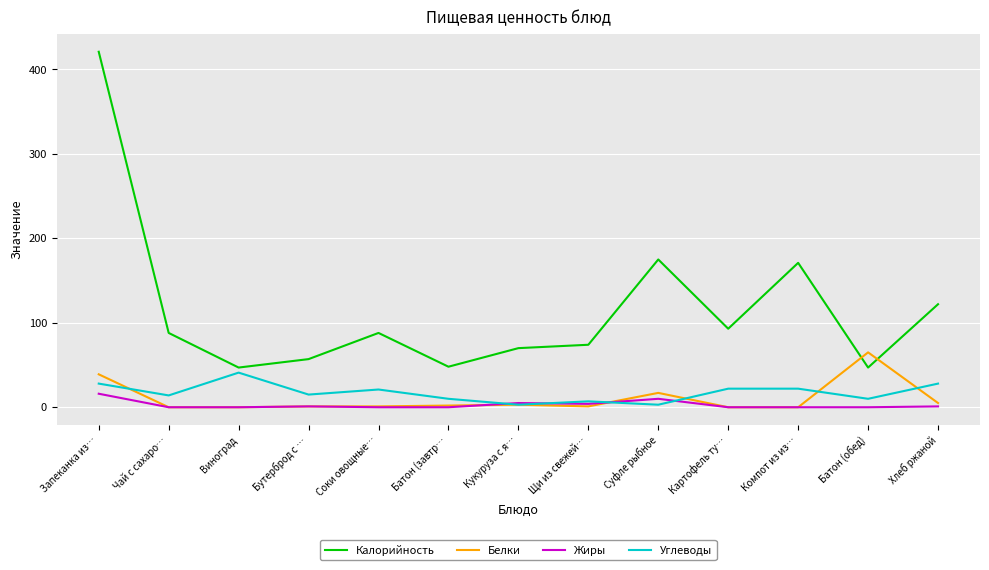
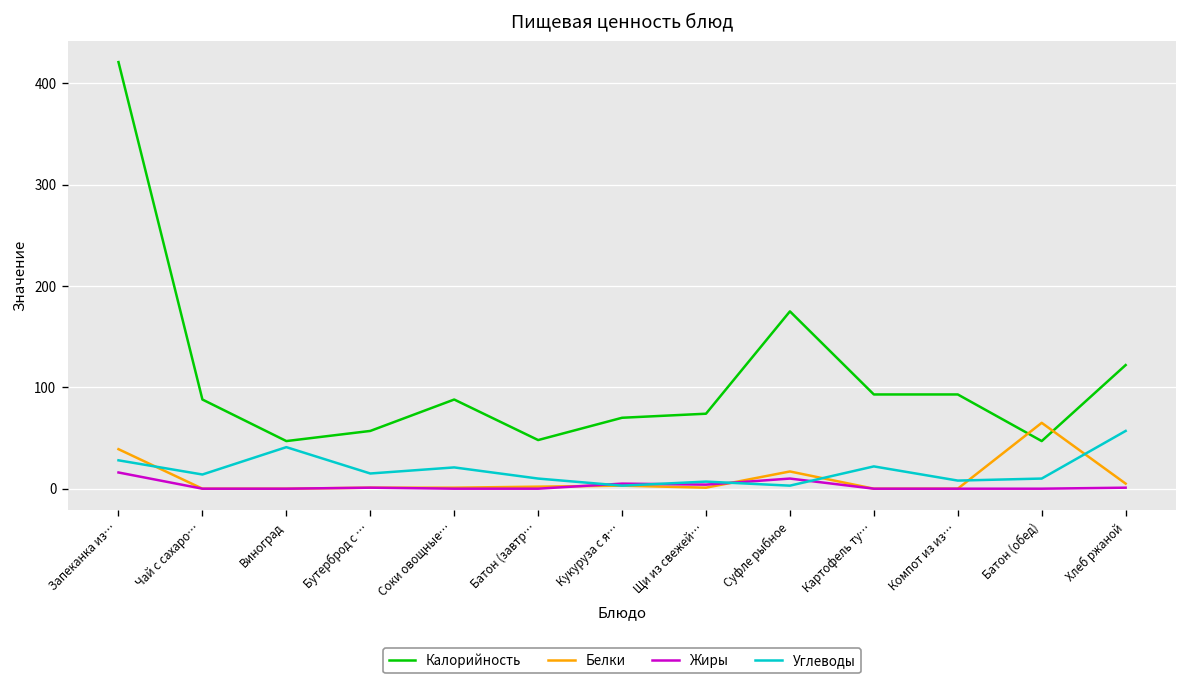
  {
    "Калорийность": {
      "Запеканка из…": 420,
      "Чай с сахаро…": 90,
      "Виноград": 50,
      "Бутерброд с …": 60,
      "Соки овощные…": 90,
      "Батон (завтр…": 50,
      "Кукуруза с я…": 70,
      "Щи из свежей…": 70,
      "Суфле рыбное": 180,
      "Картофель ту…": 90,
-     "Компот из из…": 170,
+     "Компот из из…": 90,
      "Батон (обед)": 50,
      "Хлеб ржаной": 120
    },
    "Белки": {
      "Запеканка из…": 40,
      "Суфле рыбное": 20,
      "Батон (обед)": 70,
      "Хлеб ржаной": 10
    },
    "Жиры": {
      "Запеканка из…": 20,
      "Суфле рыбное": 10,
      "Батон (обед)": 0,
      "Хлеб ржаной": 0
    },
    "Углеводы": {
      "Запеканка из…": 30,
      "Чай с сахаро…": 10,
      "Виноград": 40,
      "Бутерброд с …": 20,
      "Соки овощные…": 20,
      "Батон (завтр…": 10,
      "Суфле рыбное": 0,
      "Картофель ту…": 20,
-     "Компот из из…": 20,
+     "Компот из из…": 10,
      "Батон (обед)": 10,
-     "Хлеб ржаной": 30
+     "Хлеб ржаной": 60
    }
  }
